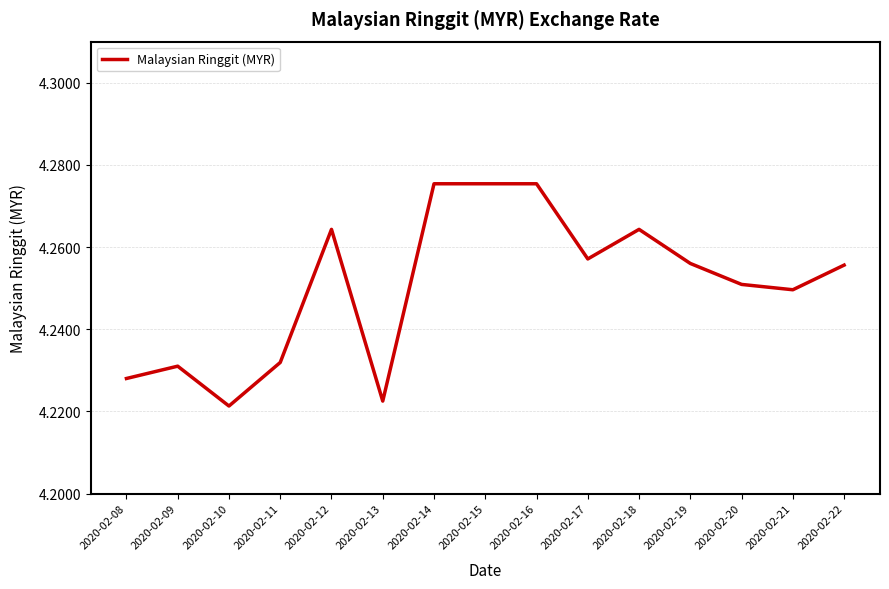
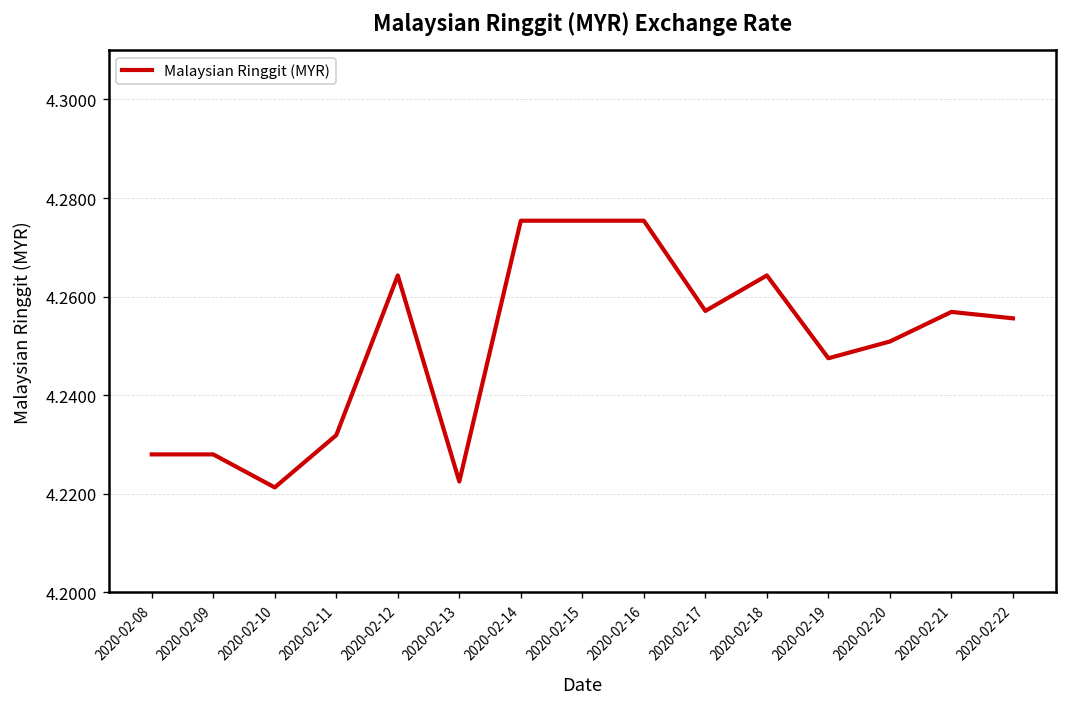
  {
    "2020-02-08": 4.228,
-   "2020-02-09": 4.231,
+   "2020-02-09": 4.228,
    "2020-02-10": 4.221,
    "2020-02-11": 4.232,
    "2020-02-12": 4.264,
    "2020-02-13": 4.223,
    "2020-02-14": 4.275,
    "2020-02-15": 4.275,
    "2020-02-16": 4.275,
    "2020-02-17": 4.257,
    "2020-02-18": 4.264,
-   "2020-02-19": 4.256,
+   "2020-02-19": 4.248,
    "2020-02-20": 4.251,
-   "2020-02-21": 4.250,
+   "2020-02-21": 4.257,
    "2020-02-22": 4.256
  }
